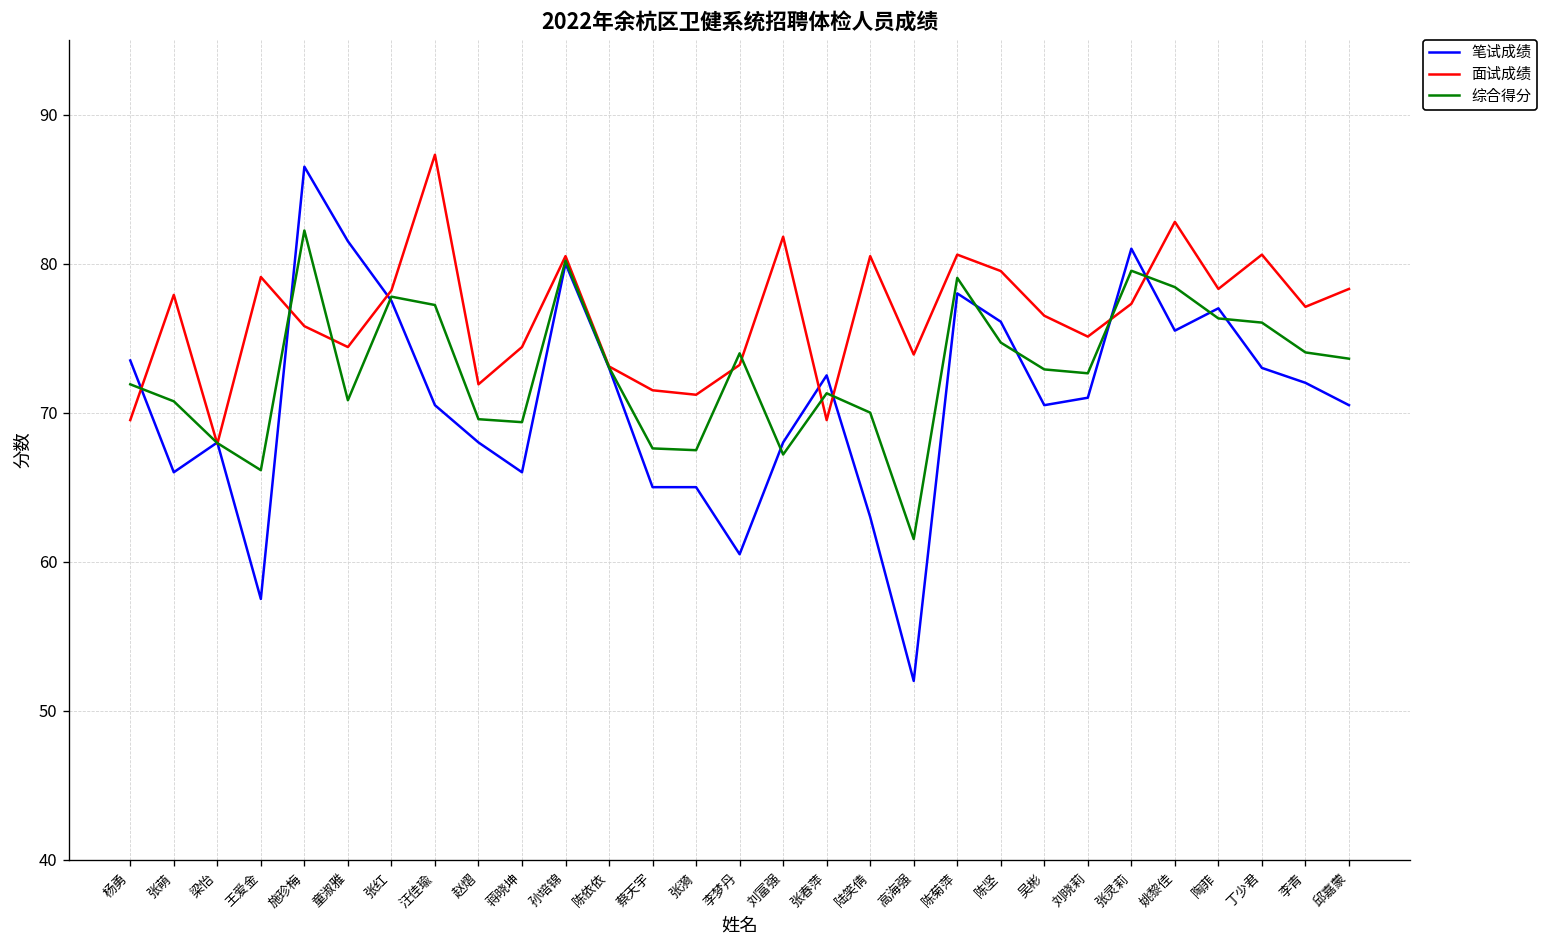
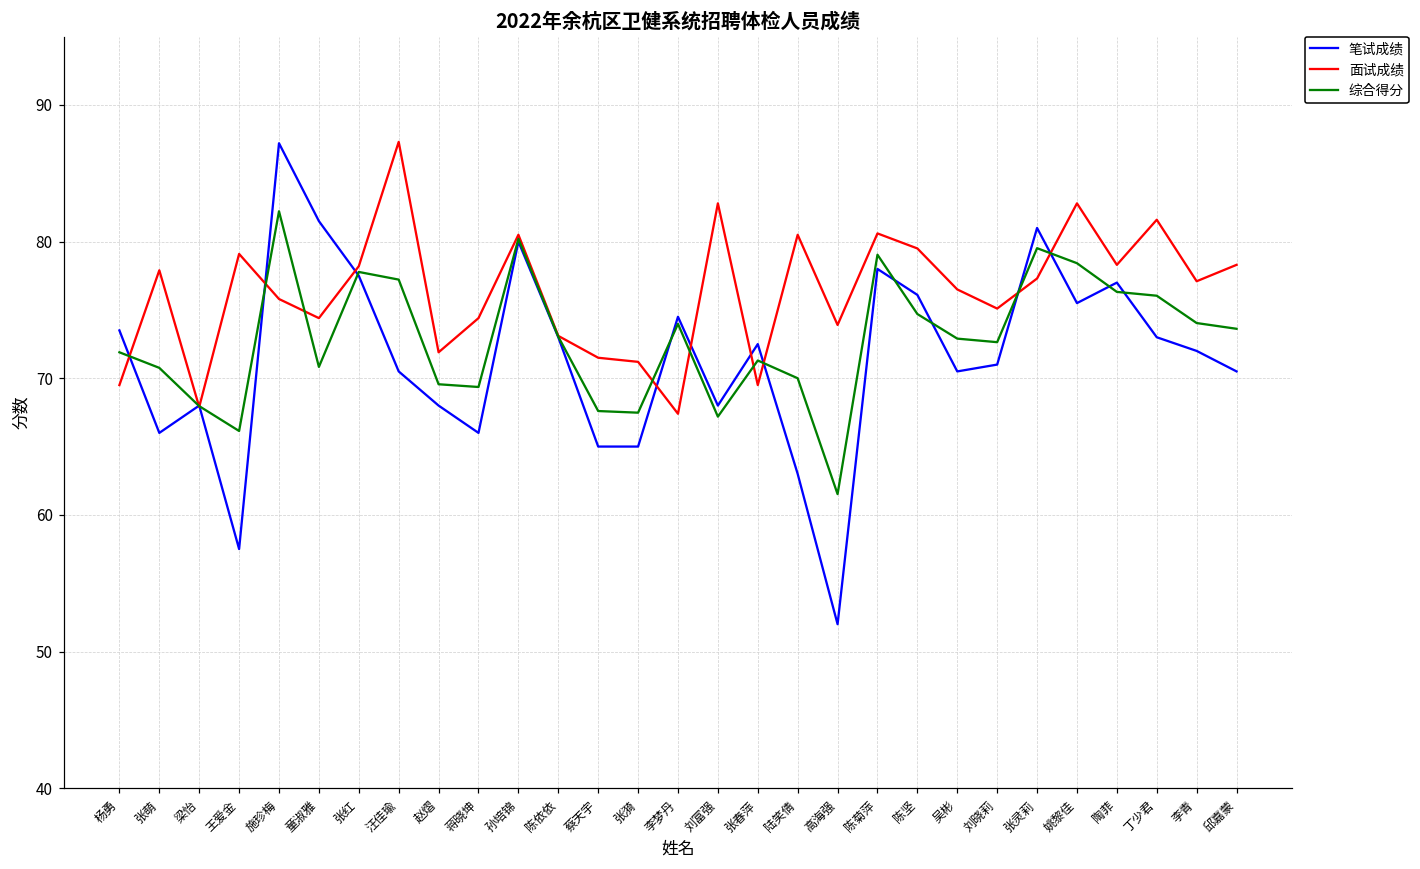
  {
    "笔试成绩": {
      "杨勇": 73.5,
      "张萌": 66.0,
      "王爱金": 57.5,
-     "施珍梅": 86.5,
+     "施珍梅": 87.2,
      "童淑雅": 81.5,
      "张红": 77.5,
      "汪佳瑜": 70.5,
      "赵熠": 68.0,
      "蒋晓坤": 66.0,
      "蔡天宇": 65.0,
      "张漪": 65.0,
-     "李梦丹": 60.5,
+     "李梦丹": 74.5,
      "刘富强": 68.0,
      "张春萍": 72.5,
      "陆笑倩": 63.0,
      "高海强": 52.0,
      "陈菊萍": 78.0,
      "陈坚": 76.1,
      "吴彬": 70.5,
      "刘晓莉": 71.0,
      "张灵莉": 81.0,
      "姚黎佳": 75.5,
      "陶菲": 77.0,
      "丁少君": 73.0,
      "李青": 72.0,
      "邱嘉蒙": 70.5
    },
    "面试成绩": {
      "杨勇": 69.5,
      "张萌": 77.9,
      "王爱金": 79.1,
      "施珍梅": 75.8,
      "童淑雅": 74.4,
      "张红": 78.2,
      "汪佳瑜": 87.3,
      "赵熠": 71.9,
      "蒋晓坤": 74.4,
      "孙培锦": 80.5,
      "蔡天宇": 71.5,
      "张漪": 71.2,
-     "李梦丹": 73.2,
-     "刘富强": 81.8,
+     "李梦丹": 67.4,
+     "刘富强": 82.8,
      "张春萍": 69.5,
      "陆笑倩": 80.5,
      "高海强": 73.9,
      "陈菊萍": 80.6,
      "陈坚": 79.5,
      "吴彬": 76.5,
      "刘晓莉": 75.1,
      "张灵莉": 77.3,
      "姚黎佳": 82.8,
      "陶菲": 78.3,
-     "丁少君": 80.6,
+     "丁少君": 81.6,
      "李青": 77.1,
      "邱嘉蒙": 78.3
    },
    "综合得分": {
      "杨勇": 71.9,
      "张萌": 70.8,
      "王爱金": 66.1,
      "施珍梅": 82.2,
      "童淑雅": 70.8,
      "张红": 77.8,
      "汪佳瑜": 77.2,
      "赵熠": 69.6,
      "蒋晓坤": 69.4,
      "蔡天宇": 67.6,
      "张漪": 67.5,
      "李梦丹": 74.0,
      "刘富强": 67.2,
      "张春萍": 71.3,
      "陆笑倩": 70.0,
      "高海强": 61.5,
      "陈菊萍": 79.0,
      "陈坚": 74.7,
      "吴彬": 72.9,
      "刘晓莉": 72.6,
      "张灵莉": 79.5,
      "姚黎佳": 78.4,
      "陶菲": 76.3,
      "丁少君": 76.0,
      "李青": 74.0,
      "邱嘉蒙": 73.6
    }
  }
